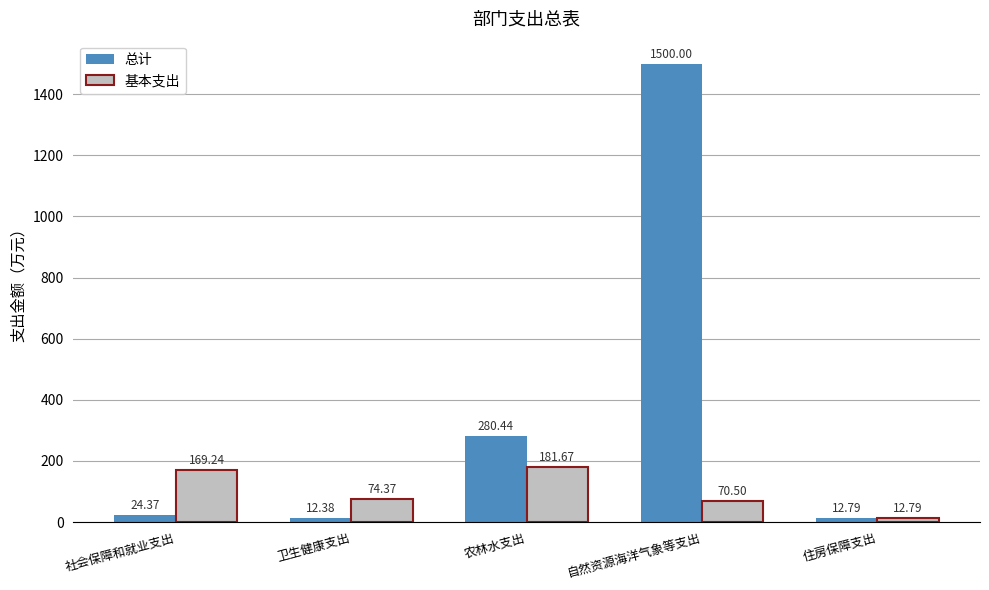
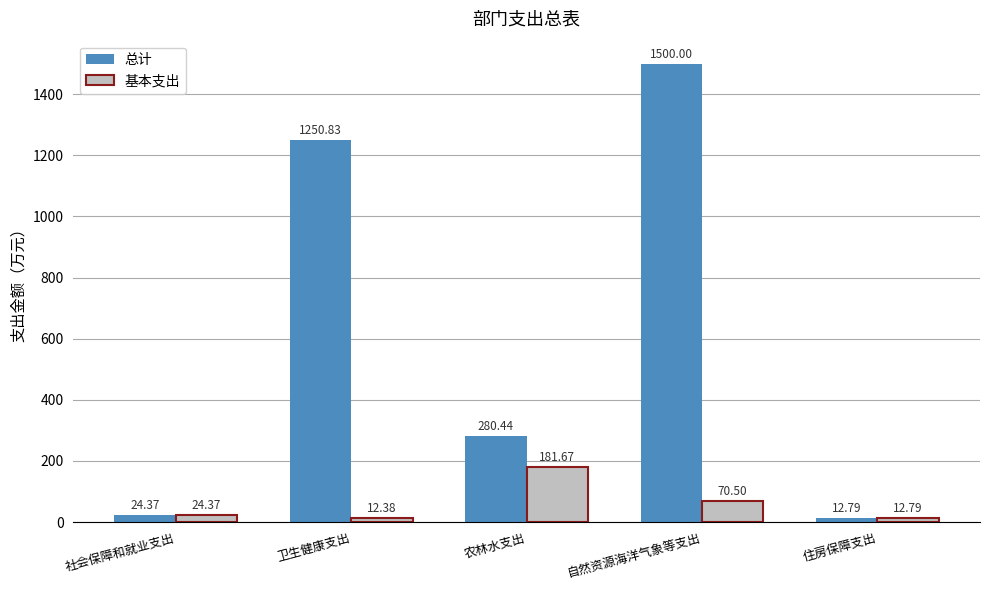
  {
    "总计": {
      "社会保障和就业支出": 24.37,
-     "卫生健康支出": 12.38,
+     "卫生健康支出": 1250.83,
      "农林水支出": 280.44,
      "自然资源海洋气象等支出": 1500.00,
      "住房保障支出": 12.79
    },
    "基本支出": {
-     "社会保障和就业支出": 169.24,
-     "卫生健康支出": 74.37,
+     "社会保障和就业支出": 24.37,
+     "卫生健康支出": 12.38,
      "农林水支出": 181.67,
      "自然资源海洋气象等支出": 70.50,
      "住房保障支出": 12.79
    }
  }
